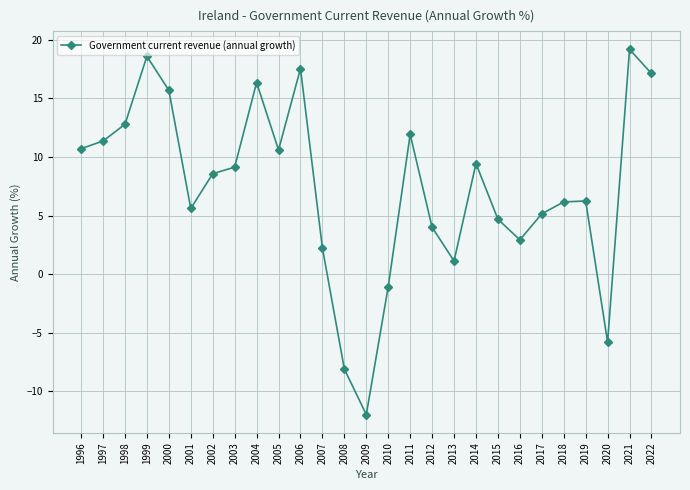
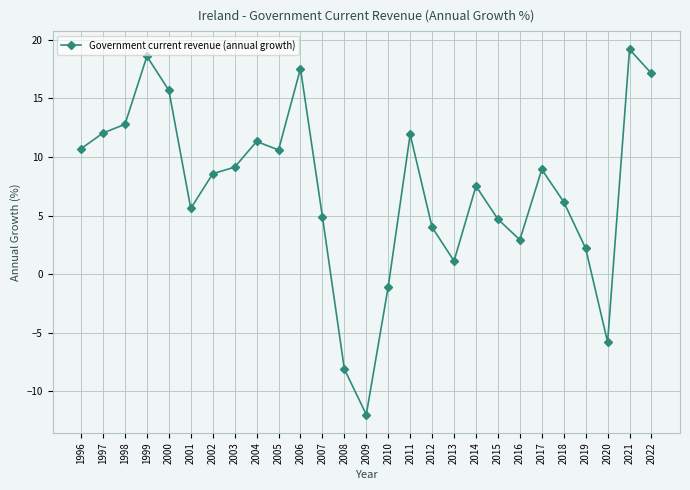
  {
    "1996": 10.7,
-   "1997": 11.4,
+   "1997": 12.0,
    "1998": 12.8,
    "1999": 18.6,
    "2000": 15.7,
    "2001": 5.6,
    "2002": 8.6,
    "2003": 9.1,
-   "2004": 16.3,
+   "2004": 11.3,
    "2005": 10.6,
    "2006": 17.5,
-   "2007": 2.2,
+   "2007": 4.9,
    "2008": -8.1,
    "2009": -12.0,
    "2010": -1.1,
    "2011": 11.9,
    "2012": 4.0,
    "2013": 1.1,
-   "2014": 9.4,
+   "2014": 7.5,
    "2015": 4.7,
    "2016": 2.9,
-   "2017": 5.2,
+   "2017": 8.9,
    "2018": 6.2,
-   "2019": 6.2,
+   "2019": 2.2,
    "2020": -5.8,
    "2021": 19.2,
    "2022": 17.1
  }
